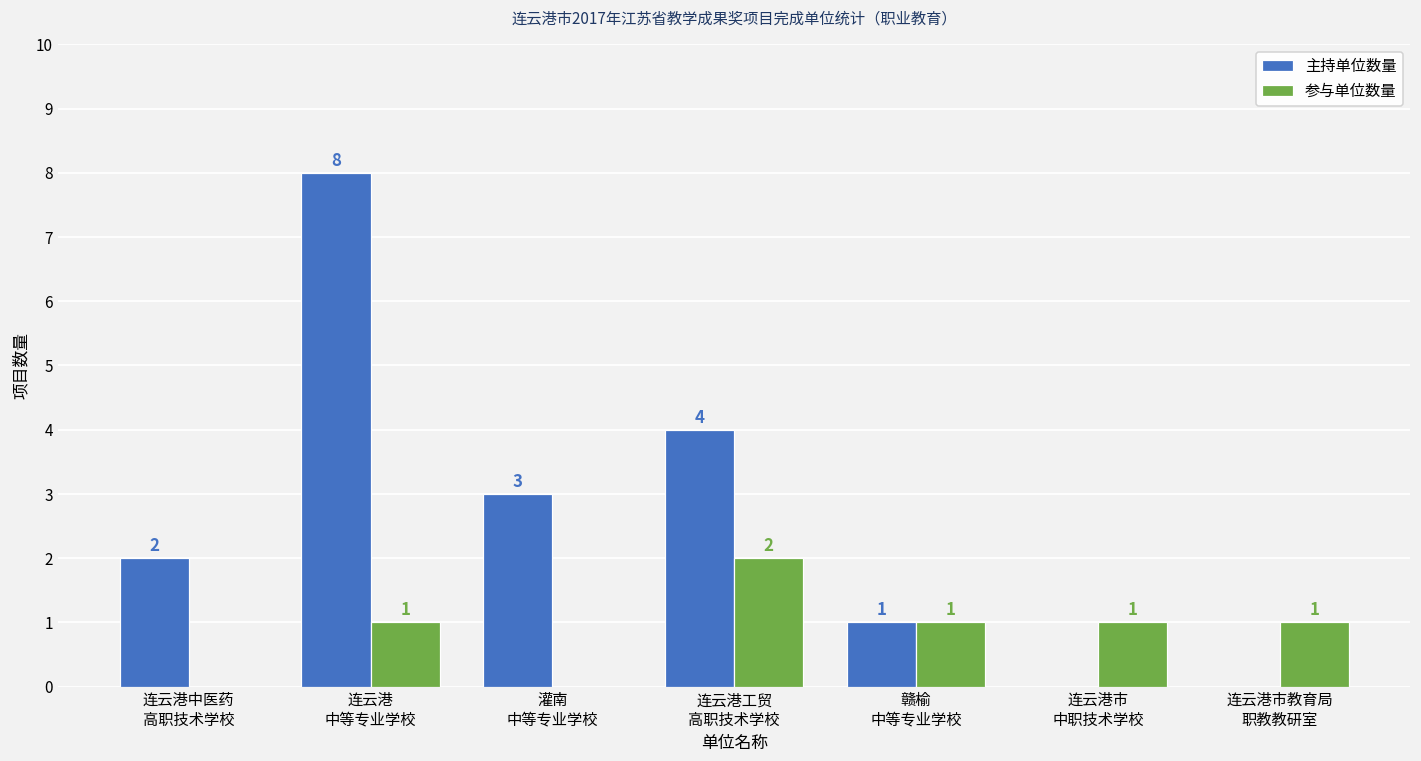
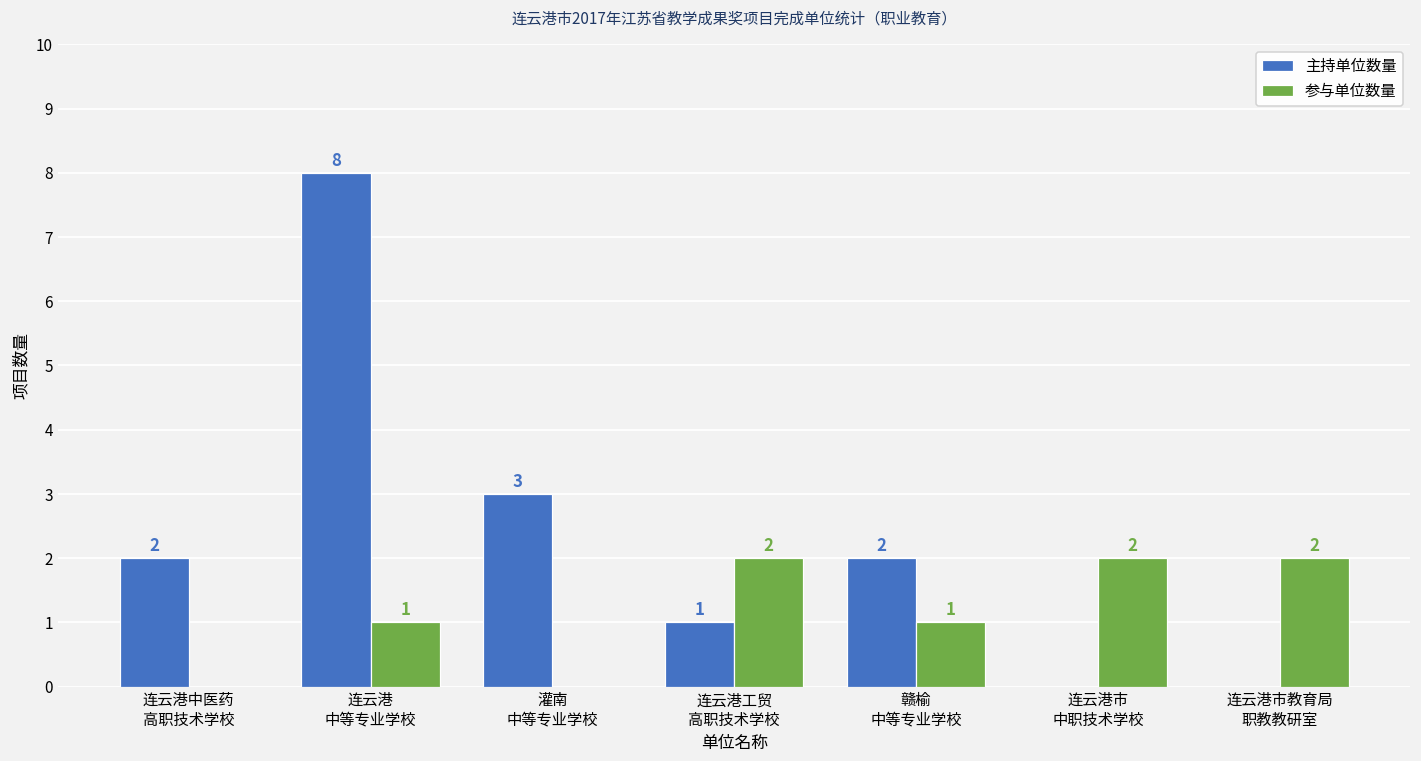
  {
    "主持单位数量": {
      "连云港中医药 高职技术学校": 2,
      "连云港 中等专业学校": 8,
      "灌南 中等专业学校": 3,
-     "连云港工贸 高职技术学校": 4,
-     "赣榆 中等专业学校": 1
+     "连云港工贸 高职技术学校": 1,
+     "赣榆 中等专业学校": 2
    },
    "参与单位数量": {
      "连云港 中等专业学校": 1,
      "连云港工贸 高职技术学校": 2,
      "赣榆 中等专业学校": 1,
-     "连云港市 中职技术学校": 1,
-     "连云港市教育局 职教教研室": 1
+     "连云港市 中职技术学校": 2,
+     "连云港市教育局 职教教研室": 2
    }
  }
